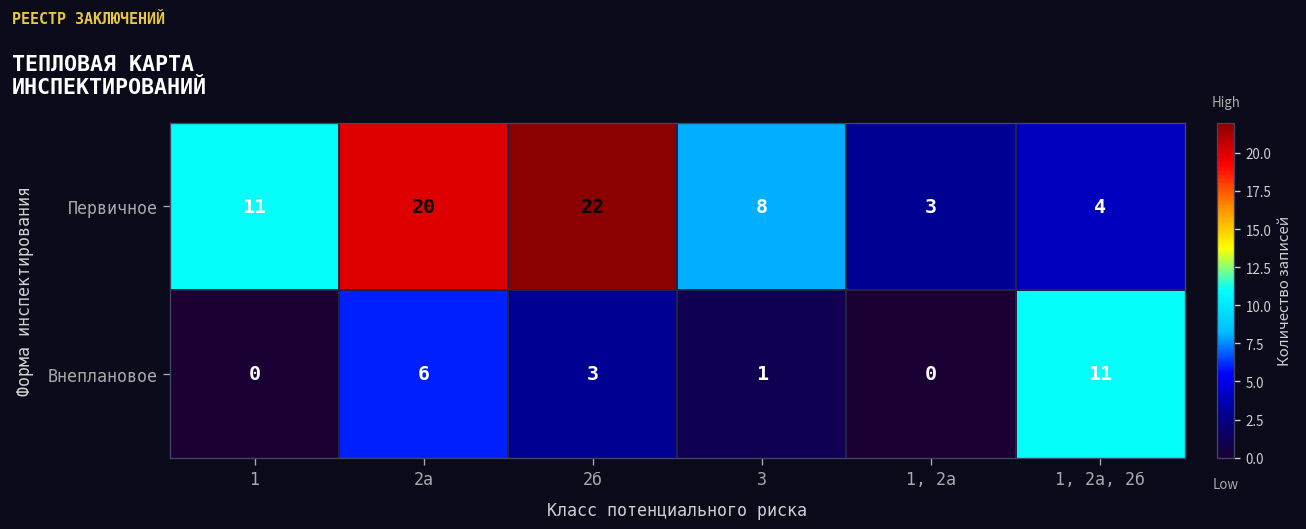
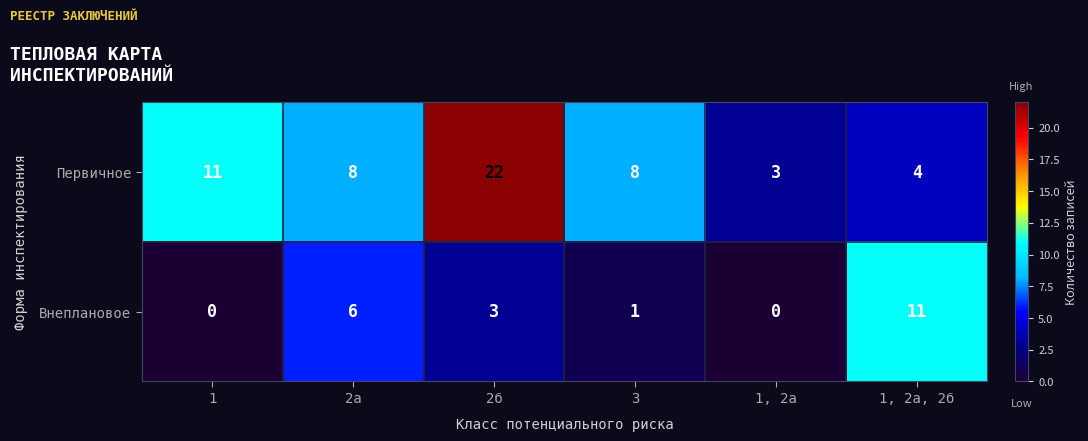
  {
    "Первичное": {
      "1": 11,
-     "2а": 20,
+     "2а": 8,
      "2б": 22,
      "3": 8,
      "1, 2а": 3,
      "1, 2а, 2б": 4
    },
    "Внеплановое": {
      "1": 0,
      "2а": 6,
      "2б": 3,
      "3": 1,
      "1, 2а": 0,
      "1, 2а, 2б": 11
    }
  }
